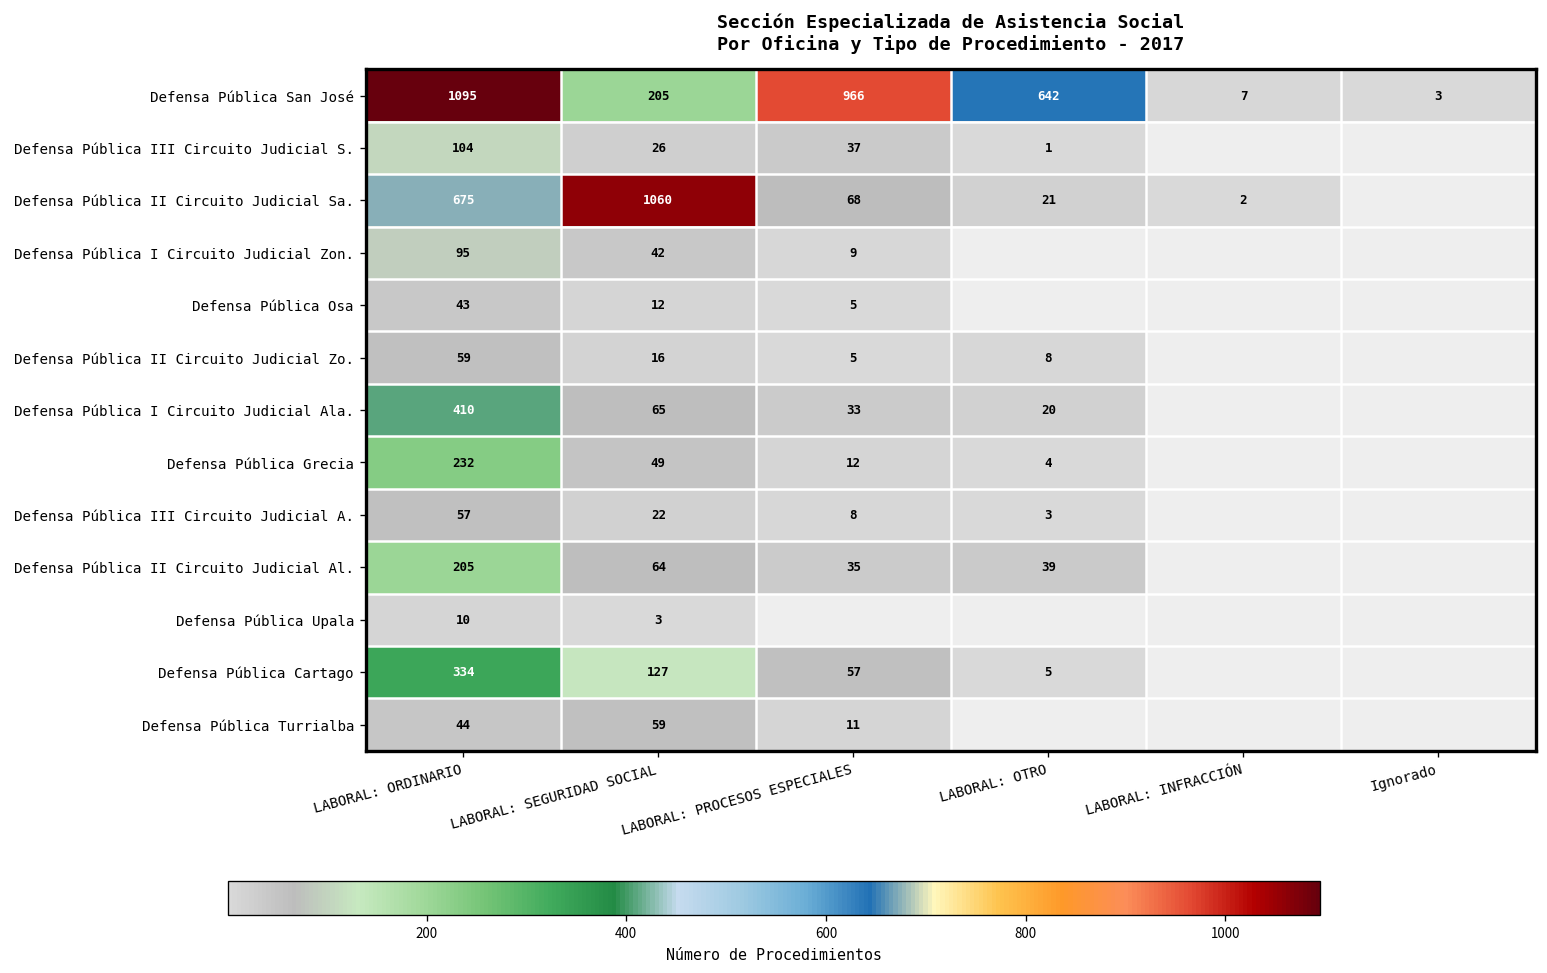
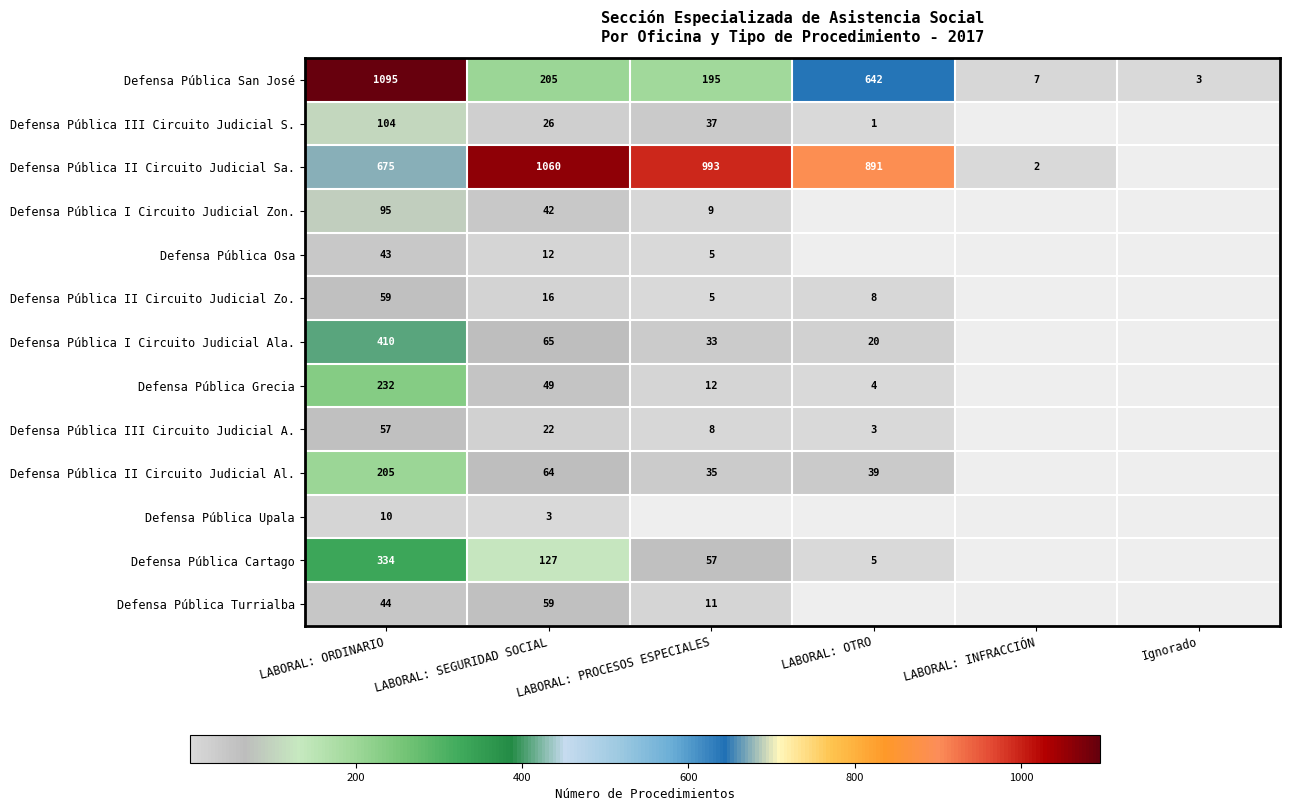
  {
    "Defensa Pública San José": {
      "LABORAL: ORDINARIO": 1095,
      "LABORAL: SEGURIDAD SOCIAL": 205,
-     "LABORAL: PROCESOS ESPECIALES": 966,
+     "LABORAL: PROCESOS ESPECIALES": 195,
      "LABORAL: OTRO": 642,
      "LABORAL: INFRACCIÓN": 7,
      "Ignorado": 3
    },
    "Defensa Pública III Circuito Judicial S.": {
      "LABORAL: ORDINARIO": 104,
      "LABORAL: SEGURIDAD SOCIAL": 26,
      "LABORAL: PROCESOS ESPECIALES": 37,
      "LABORAL: OTRO": 1
    },
    "Defensa Pública II Circuito Judicial Sa.": {
      "LABORAL: ORDINARIO": 675,
      "LABORAL: SEGURIDAD SOCIAL": 1060,
-     "LABORAL: PROCESOS ESPECIALES": 68,
-     "LABORAL: OTRO": 21,
+     "LABORAL: PROCESOS ESPECIALES": 993,
+     "LABORAL: OTRO": 891,
      "LABORAL: INFRACCIÓN": 2
    },
    "Defensa Pública I Circuito Judicial Zon.": {
      "LABORAL: ORDINARIO": 95,
      "LABORAL: SEGURIDAD SOCIAL": 42,
      "LABORAL: PROCESOS ESPECIALES": 9
    },
    "Defensa Pública Osa": {
      "LABORAL: ORDINARIO": 43,
      "LABORAL: SEGURIDAD SOCIAL": 12,
      "LABORAL: PROCESOS ESPECIALES": 5
    },
    "Defensa Pública II Circuito Judicial Zo.": {
      "LABORAL: ORDINARIO": 59,
      "LABORAL: SEGURIDAD SOCIAL": 16,
      "LABORAL: PROCESOS ESPECIALES": 5,
      "LABORAL: OTRO": 8
    },
    "Defensa Pública I Circuito Judicial Ala.": {
      "LABORAL: ORDINARIO": 410,
      "LABORAL: SEGURIDAD SOCIAL": 65,
      "LABORAL: PROCESOS ESPECIALES": 33,
      "LABORAL: OTRO": 20
    },
    "Defensa Pública Grecia": {
      "LABORAL: ORDINARIO": 232,
      "LABORAL: SEGURIDAD SOCIAL": 49,
      "LABORAL: PROCESOS ESPECIALES": 12,
      "LABORAL: OTRO": 4
    },
    "Defensa Pública III Circuito Judicial A.": {
      "LABORAL: ORDINARIO": 57,
      "LABORAL: SEGURIDAD SOCIAL": 22,
      "LABORAL: PROCESOS ESPECIALES": 8,
      "LABORAL: OTRO": 3
    },
    "Defensa Pública II Circuito Judicial Al.": {
      "LABORAL: ORDINARIO": 205,
      "LABORAL: SEGURIDAD SOCIAL": 64,
      "LABORAL: PROCESOS ESPECIALES": 35,
      "LABORAL: OTRO": 39
    },
    "Defensa Pública Upala": {
      "LABORAL: ORDINARIO": 10,
      "LABORAL: SEGURIDAD SOCIAL": 3
    },
    "Defensa Pública Cartago": {
      "LABORAL: ORDINARIO": 334,
      "LABORAL: SEGURIDAD SOCIAL": 127,
      "LABORAL: PROCESOS ESPECIALES": 57,
      "LABORAL: OTRO": 5
    },
    "Defensa Pública Turrialba": {
      "LABORAL: ORDINARIO": 44,
      "LABORAL: SEGURIDAD SOCIAL": 59,
      "LABORAL: PROCESOS ESPECIALES": 11
    }
  }
